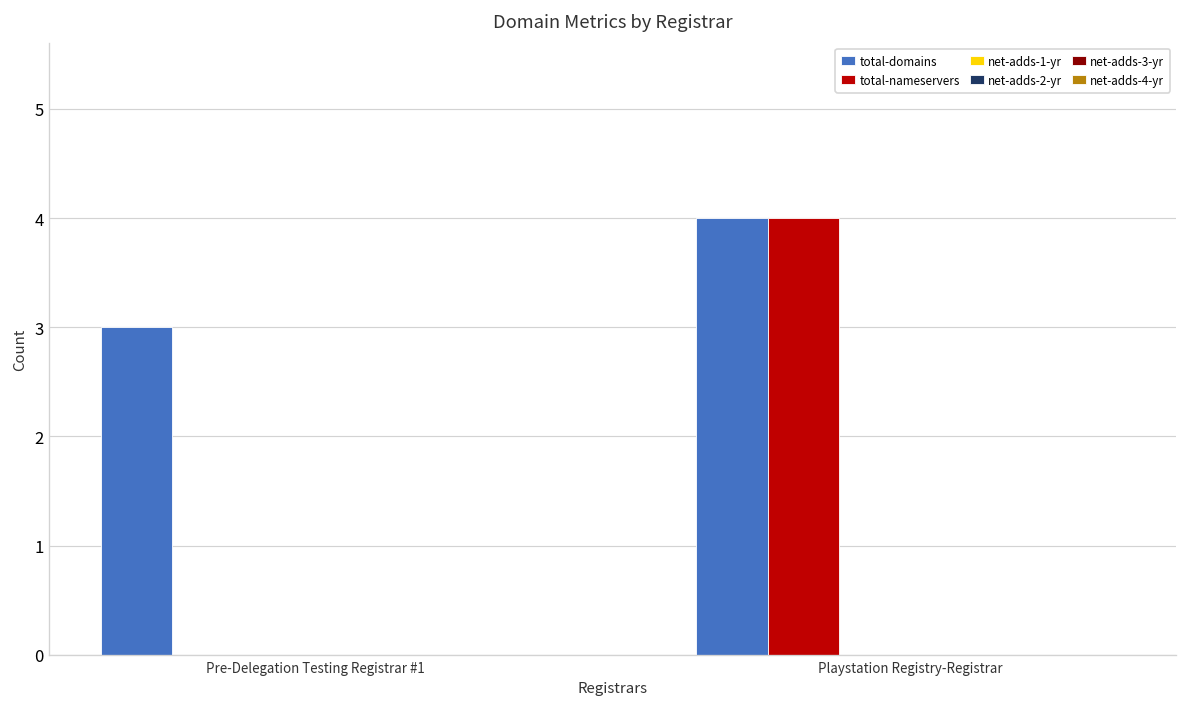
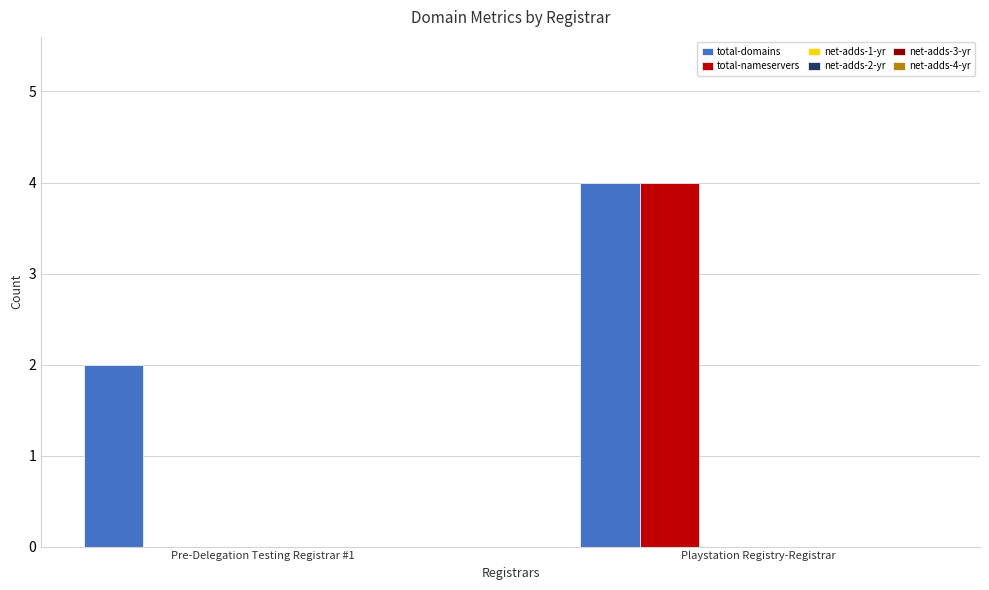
  {
    "total-domains": {
-     "Pre-Delegation Testing Registrar #1": 3,
+     "Pre-Delegation Testing Registrar #1": 2,
      "Playstation Registry-Registrar": 4
    },
    "net-adds-1-yr": {
      "Pre-Delegation Testing Registrar #1": 0,
      "Playstation Registry-Registrar": 0
    },
    "net-adds-2-yr": {
      "Pre-Delegation Testing Registrar #1": 0,
      "Playstation Registry-Registrar": 0
    },
    "net-adds-4-yr": {
      "Pre-Delegation Testing Registrar #1": 0,
      "Playstation Registry-Registrar": 0
    }
  }
